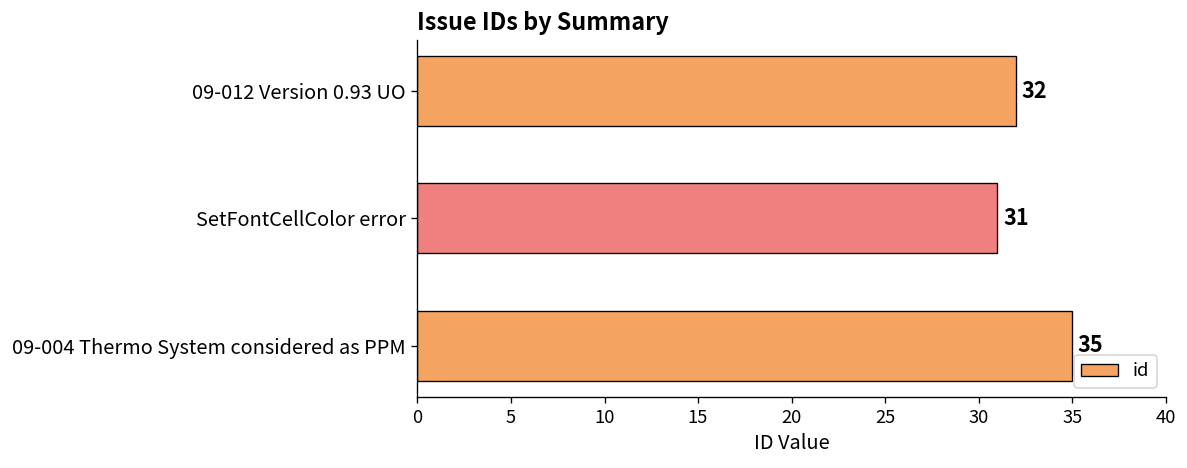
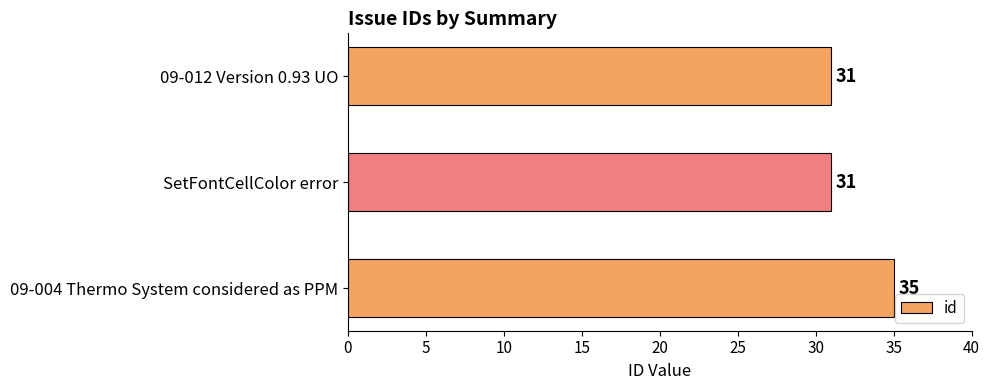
  {
-   "09-012 Version 0.93 UO": 32,
+   "09-012 Version 0.93 UO": 31,
    "SetFontCellColor error": 31
  }
